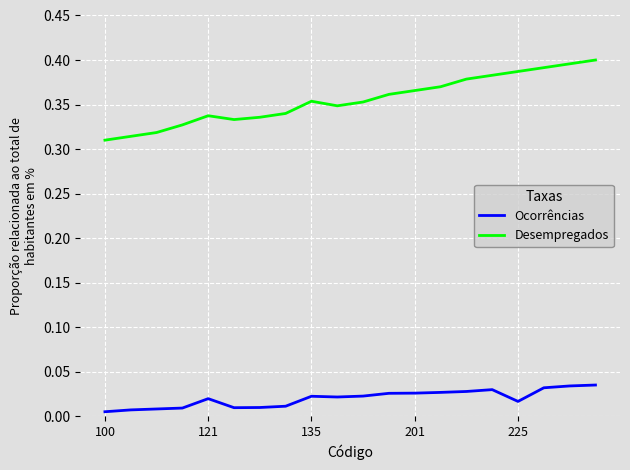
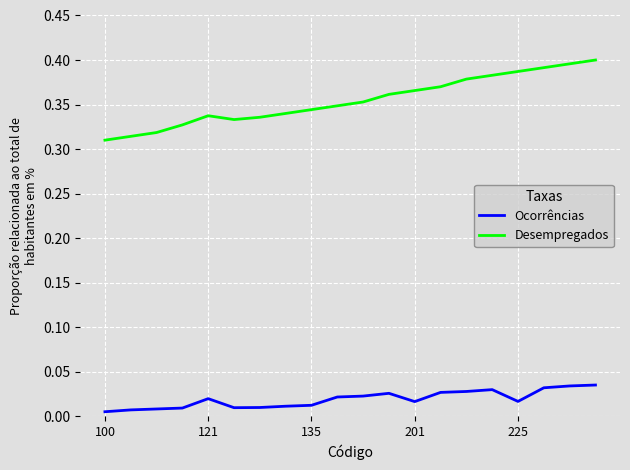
  {
    "Ocorrências": {
      "100": 0.01,
      "121": 0.02,
-     "135": 0.02,
-     "201": 0.03,
+     "135": 0.01,
+     "201": 0.02,
      "225": 0.02
    },
    "Desempregados": {
      "100": 0.31,
      "121": 0.34,
-     "135": 0.35,
+     "135": 0.34,
      "201": 0.37,
      "225": 0.39
    }
  }
